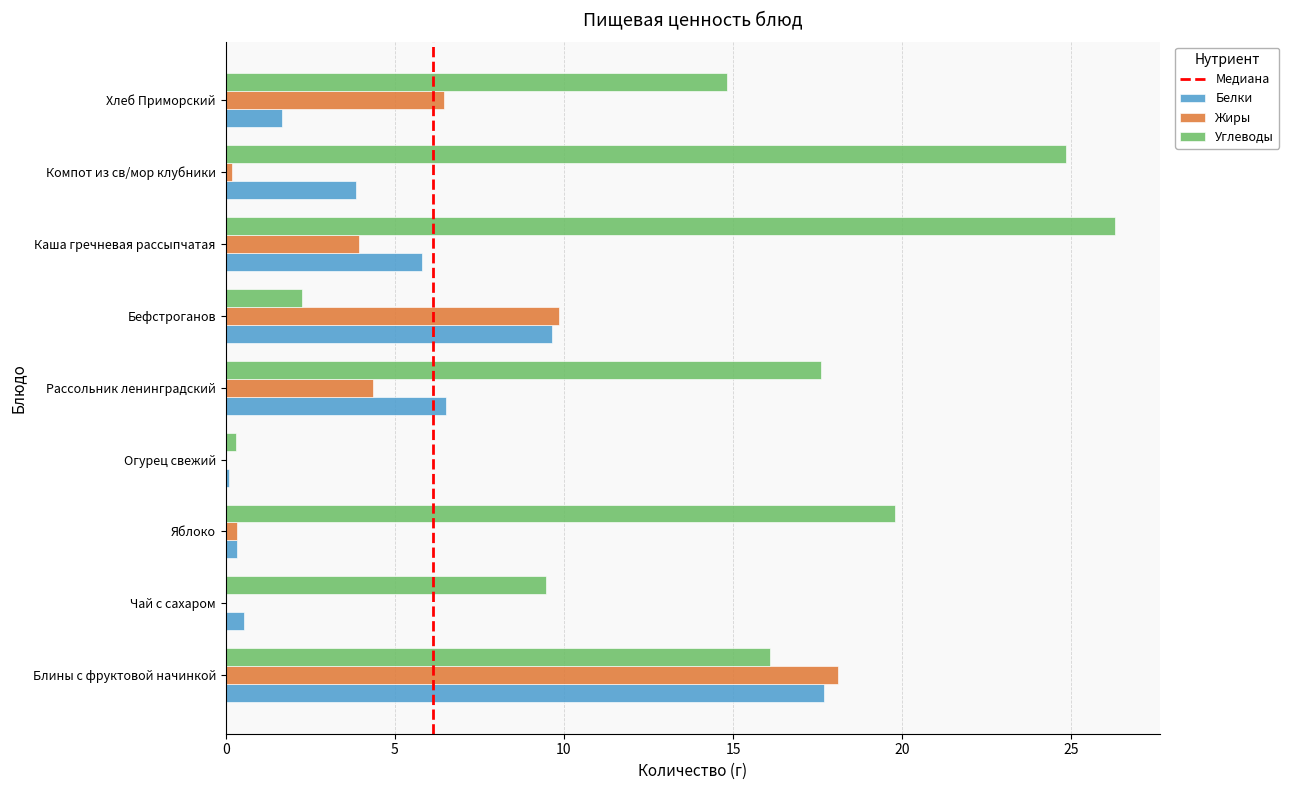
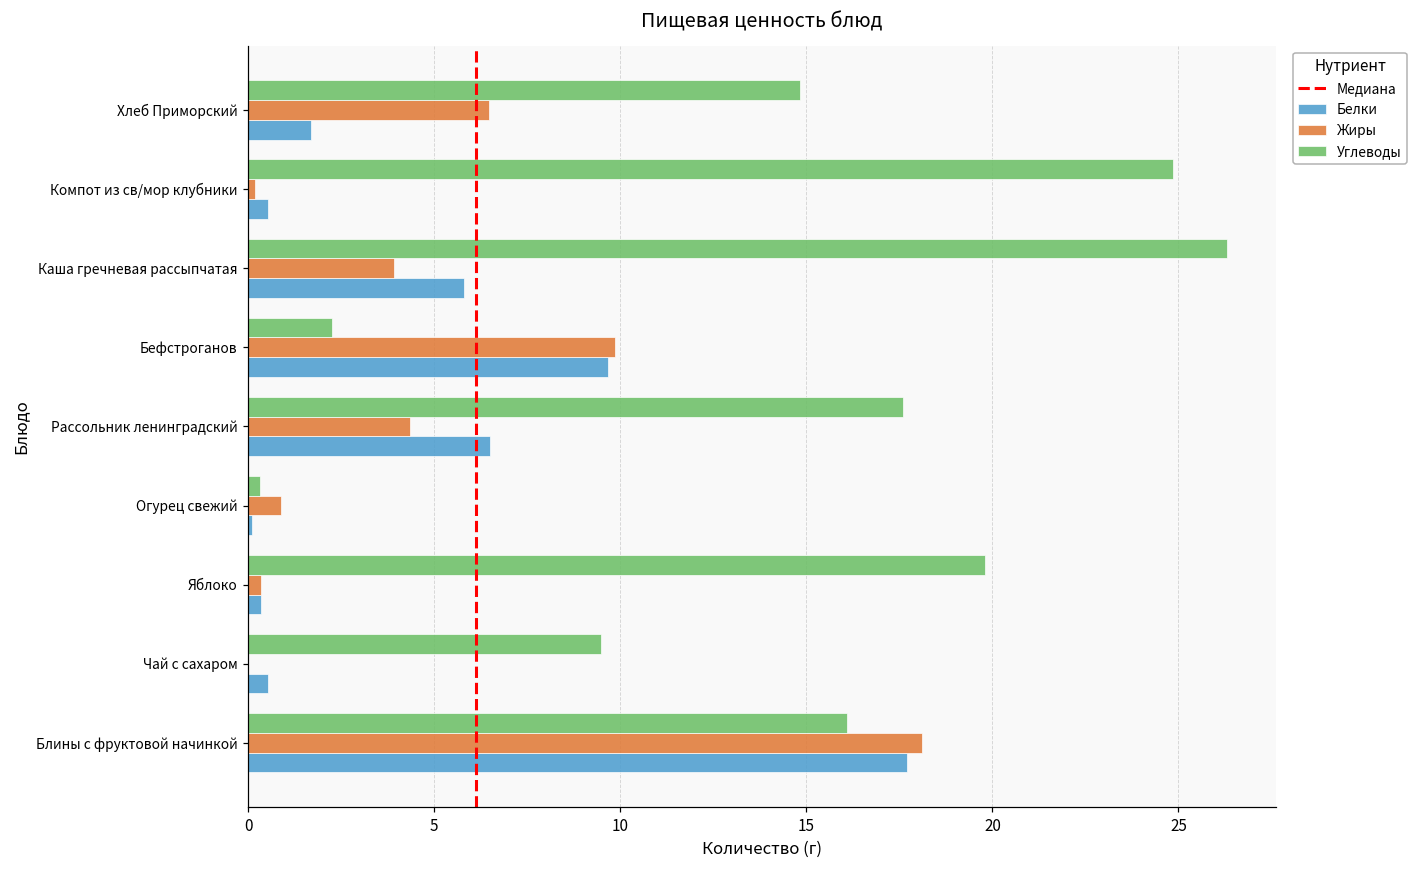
  {
    "Белки": {
      "Хлеб Приморский": 1.7,
-     "Компот из св/мор клубники": 3.9,
+     "Компот из св/мор клубники": 0.5,
      "Каша гречневая рассыпчатая": 5.8,
      "Бефстроганов": 9.7,
      "Рассольник ленинградский": 6.5,
      "Огурец свежий": 0.1,
      "Яблоко": 0.4,
      "Чай с сахаром": 0.5,
      "Блины с фруктовой начинкой": 17.7
    },
    "Жиры": {
      "Хлеб Приморский": 6.5,
      "Компот из св/мор клубники": 0.2,
      "Каша гречневая рассыпчатая": 3.9,
      "Бефстроганов": 9.9,
      "Рассольник ленинградский": 4.4,
-     "Огурец свежий": 0.0,
+     "Огурец свежий": 0.9,
      "Яблоко": 0.4,
      "Чай с сахаром": 0.0,
      "Блины с фруктовой начинкой": 18.1
    },
    "Углеводы": {
      "Хлеб Приморский": 14.8,
      "Компот из св/мор клубники": 24.8,
      "Каша гречневая рассыпчатая": 26.3,
      "Бефстроганов": 2.3,
      "Рассольник ленинградский": 17.6,
      "Огурец свежий": 0.3,
      "Яблоко": 19.8,
      "Чай с сахаром": 9.5,
      "Блины с фруктовой начинкой": 16.1
    }
  }
